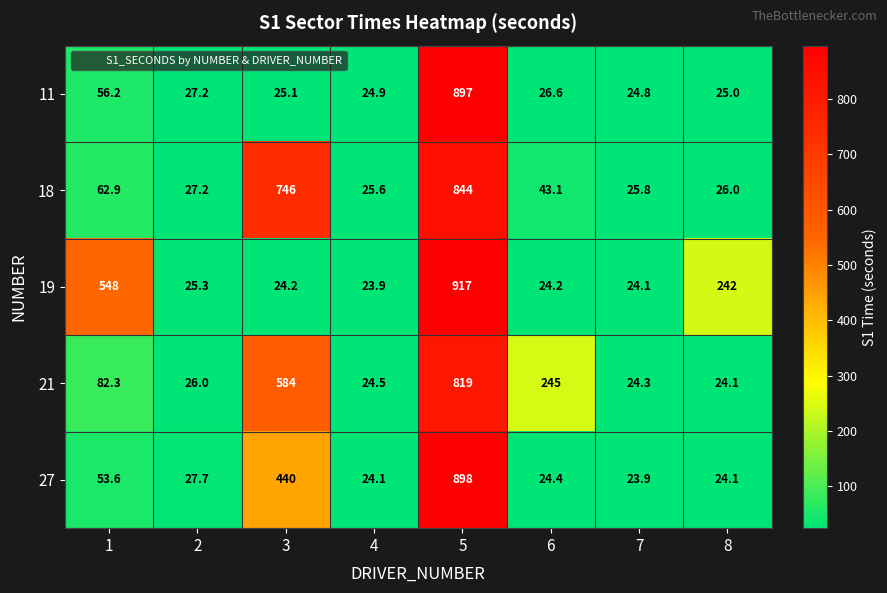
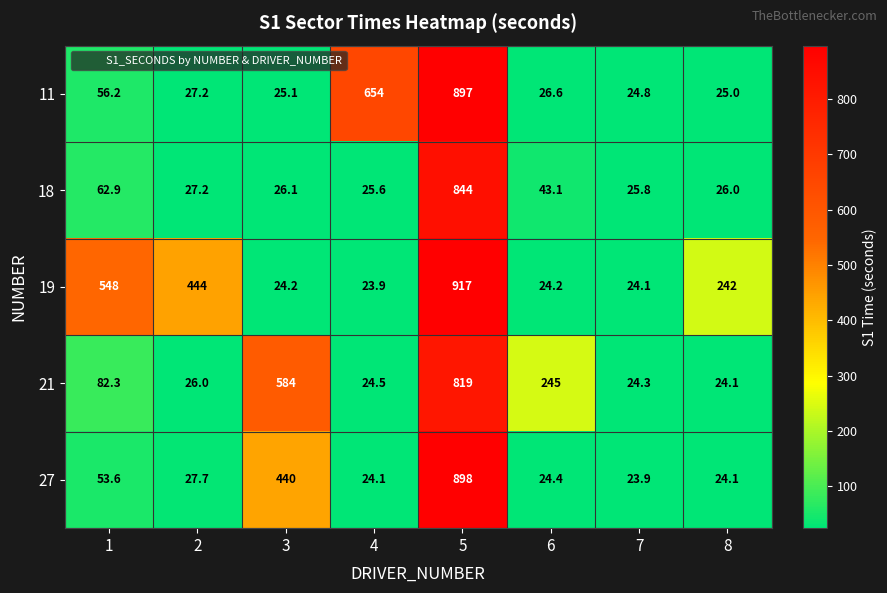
  {
    "11": {
      "1": 56.2,
      "2": 27.2,
      "3": 25.1,
-     "4": 24.9,
+     "4": 654,
      "5": 897,
      "6": 26.6,
      "7": 24.8,
      "8": 25.0
    },
    "18": {
      "1": 62.9,
      "2": 27.2,
-     "3": 746,
+     "3": 26.1,
      "4": 25.6,
      "5": 844,
      "6": 43.1,
      "7": 25.8,
      "8": 26.0
    },
    "19": {
      "1": 548,
-     "2": 25.3,
+     "2": 444,
      "3": 24.2,
      "4": 23.9,
      "5": 917,
      "6": 24.2,
      "7": 24.1,
      "8": 242
    },
    "21": {
      "1": 82.3,
      "2": 26.0,
      "3": 584,
      "4": 24.5,
      "5": 819,
      "6": 245,
      "7": 24.3,
      "8": 24.1
    },
    "27": {
      "1": 53.6,
      "2": 27.7,
      "3": 440,
      "4": 24.1,
      "5": 898,
      "6": 24.4,
      "7": 23.9,
      "8": 24.1
    }
  }
